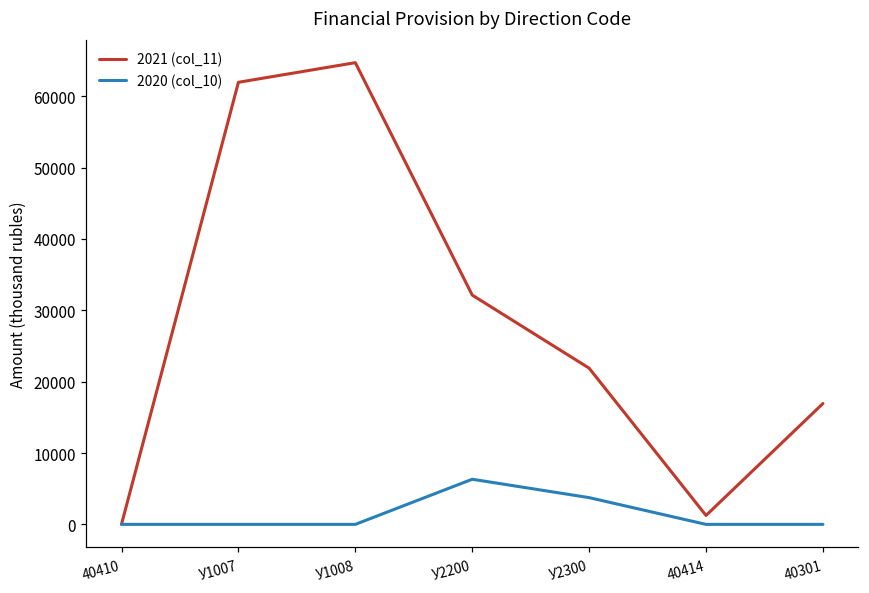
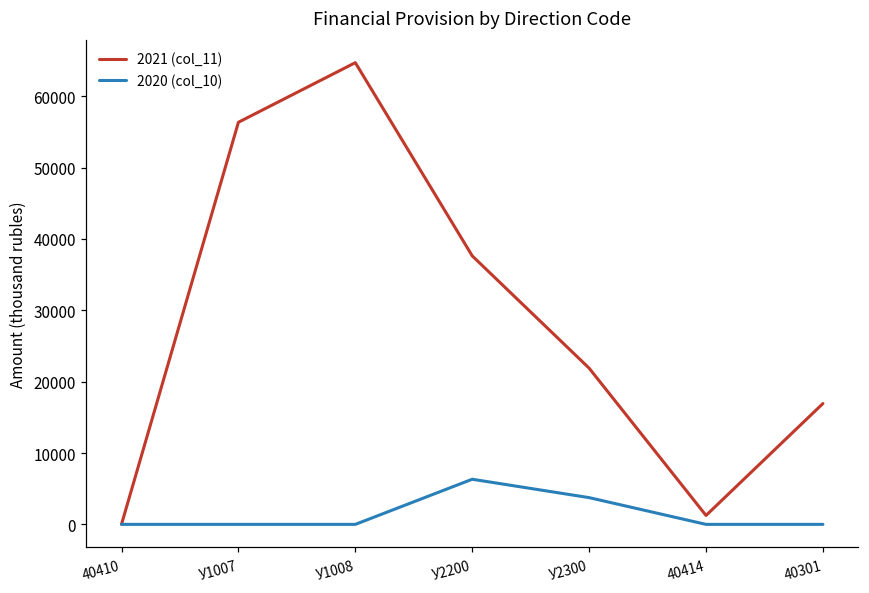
  {
    "2021 (col_11)": {
-     "У1007": 62000,
+     "У1007": 56000,
      "У1008": 65000,
-     "У2200": 32000,
+     "У2200": 38000,
      "У2300": 22000,
      "40414": 1000,
      "40301": 17000
    },
    "2020 (col_10)": {
      "У1007": 0,
      "У1008": 0,
      "У2200": 6000,
      "У2300": 4000,
      "40414": 0,
      "40301": 0
    }
  }
